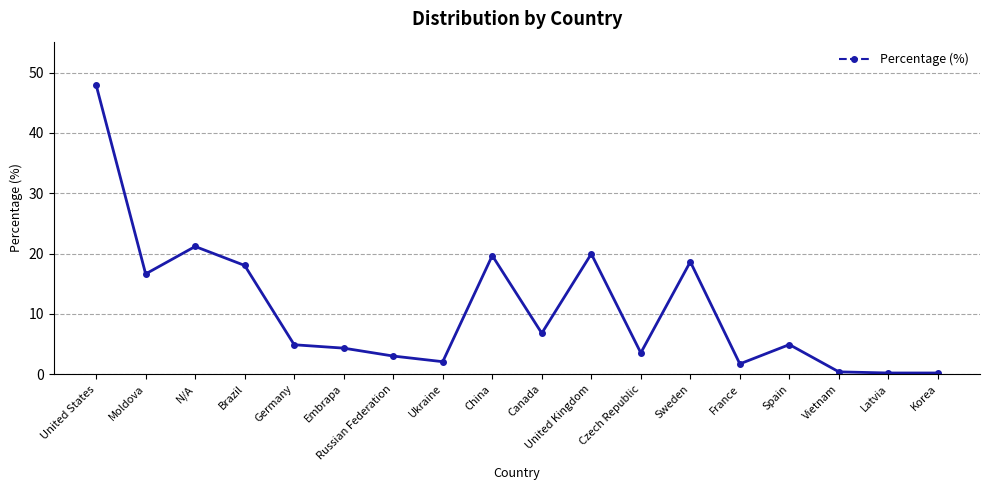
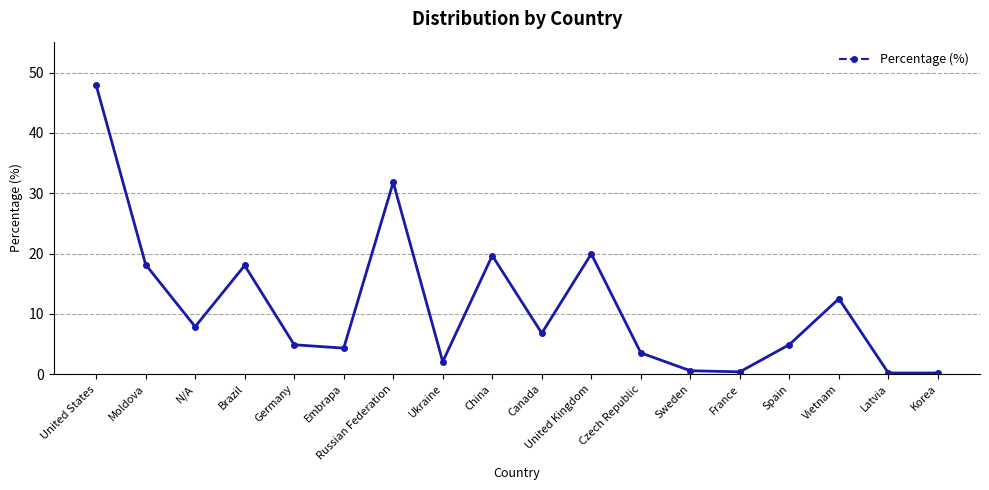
  {
    "United States": 48,
-   "Moldova": 17,
-   "N/A": 21,
+   "Moldova": 18,
+   "N/A": 8,
    "Brazil": 18,
    "Germany": 5,
    "Embrapa": 4,
-   "Russian Federation": 3,
+   "Russian Federation": 32,
    "Ukraine": 2,
    "China": 20,
    "Canada": 7,
    "United Kingdom": 20,
    "Czech Republic": 4,
-   "Sweden": 19,
-   "France": 2,
+   "Sweden": 1,
+   "France": 0,
    "Spain": 5,
-   "Vietnam": 0,
+   "Vietnam": 13,
    "Latvia": 0,
    "Korea": 0
  }
